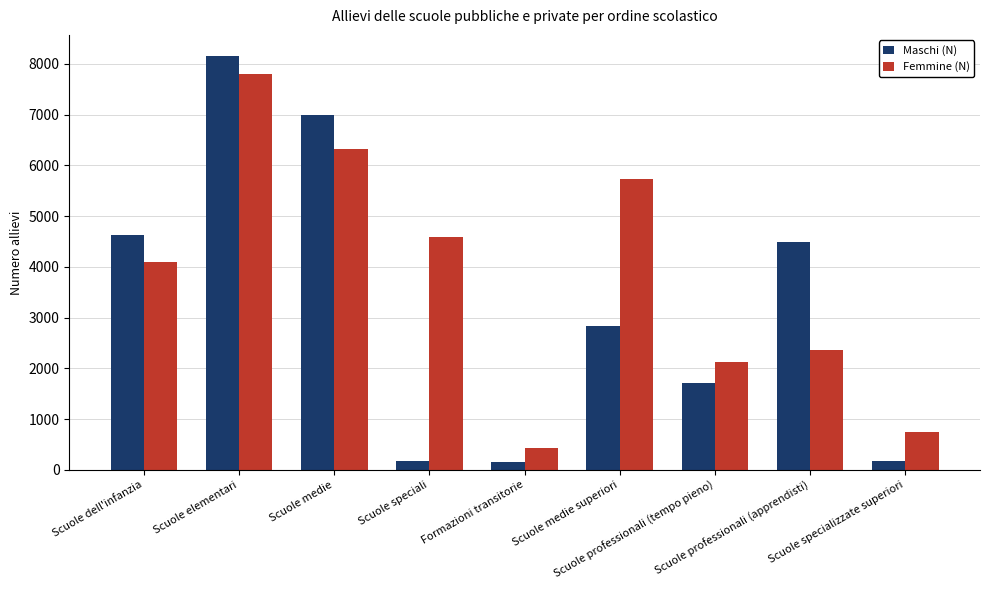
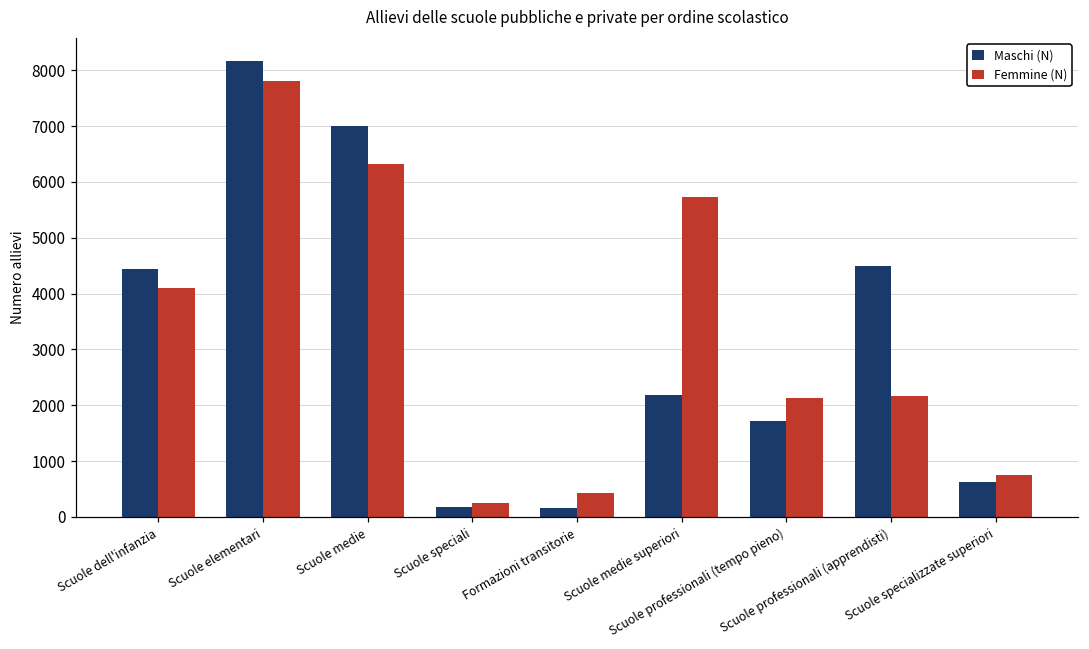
  {
    "Maschi (N)": {
-     "Scuole dell'infanzia": 4600,
+     "Scuole dell'infanzia": 4400,
      "Scuole elementari": 8200,
      "Scuole medie": 7000,
      "Scuole speciali": 200,
      "Formazioni transitorie": 200,
-     "Scuole medie superiori": 2800,
+     "Scuole medie superiori": 2200,
      "Scuole professionali (tempo pieno)": 1700,
      "Scuole professionali (apprendisti)": 4500,
-     "Scuole specializzate superiori": 200
+     "Scuole specializzate superiori": 600
    },
    "Femmine (N)": {
      "Scuole dell'infanzia": 4100,
      "Scuole elementari": 7800,
      "Scuole medie": 6300,
-     "Scuole speciali": 4600,
+     "Scuole speciali": 200,
      "Formazioni transitorie": 400,
      "Scuole medie superiori": 5700,
      "Scuole professionali (tempo pieno)": 2100,
-     "Scuole professionali (apprendisti)": 2400,
+     "Scuole professionali (apprendisti)": 2200,
      "Scuole specializzate superiori": 700
    }
  }
